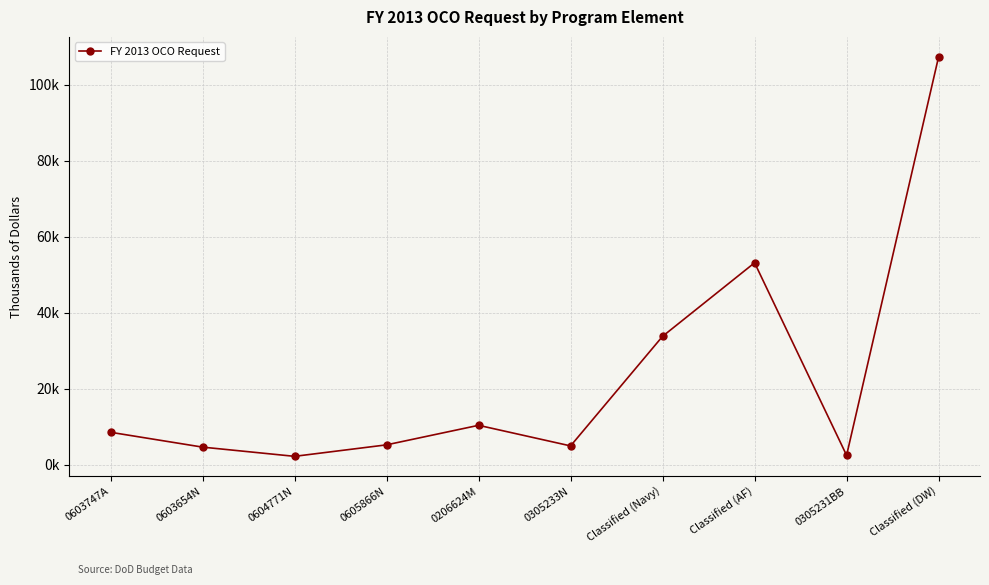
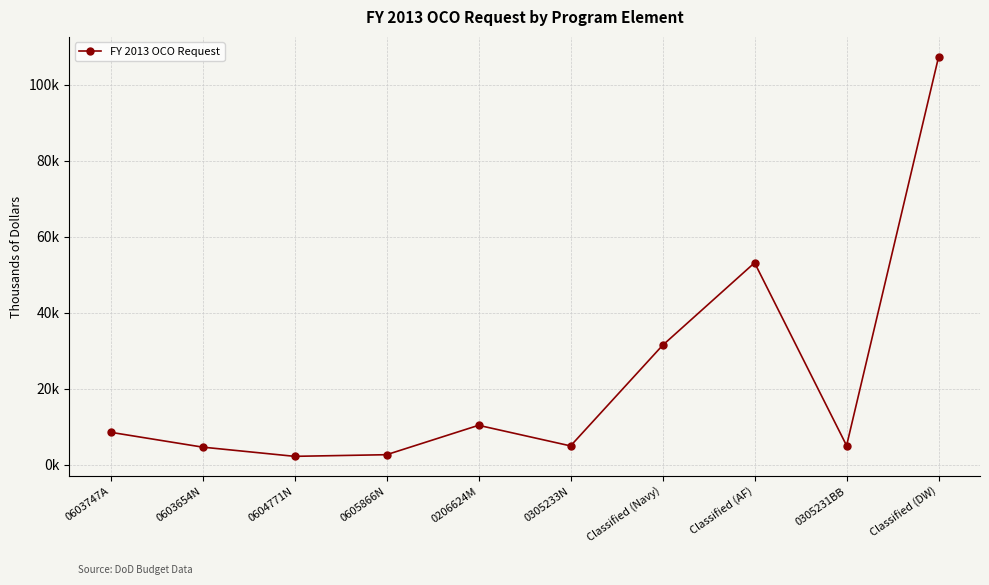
  {
    "0603747A": 9000,
    "0603654N": 5000,
    "0604771N": 2000,
-   "0605866N": 5000,
+   "0605866N": 3000,
    "0206624M": 10000,
    "0305233N": 5000,
-   "Classified (Navy)": 34000,
+   "Classified (Navy)": 31000,
    "Classified (AF)": 53000,
-   "0305231BB": 2000,
+   "0305231BB": 5000,
    "Classified (DW)": 107000
  }
